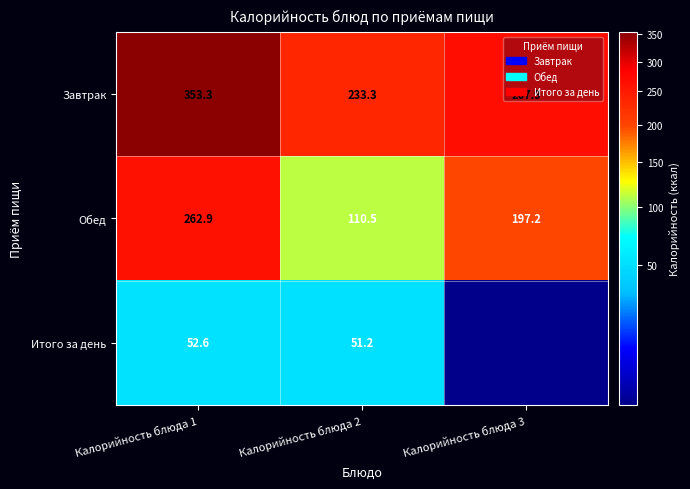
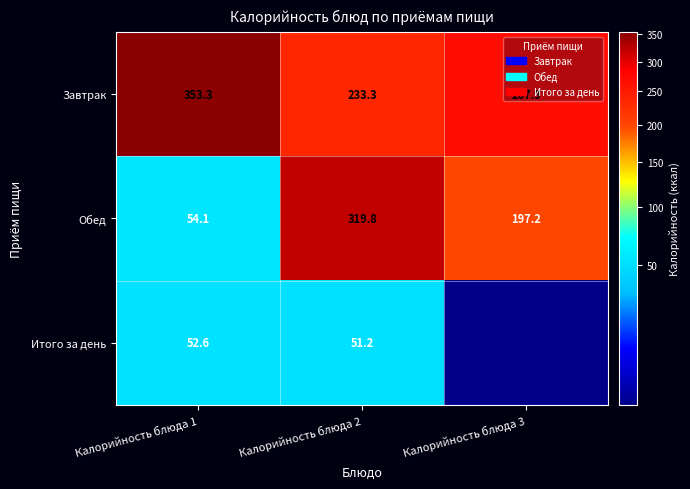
  {
    "Завтрак": {
      "Калорийность блюда 1": 353.3,
      "Калорийность блюда 2": 233.3
    },
    "Обед": {
-     "Калорийность блюда 1": 262.9,
-     "Калорийность блюда 2": 110.5,
+     "Калорийность блюда 1": 54.1,
+     "Калорийность блюда 2": 319.8,
      "Калорийность блюда 3": 197.2
    },
    "Итого за день": {
      "Калорийность блюда 1": 52.6,
      "Калорийность блюда 2": 51.2
    }
  }
